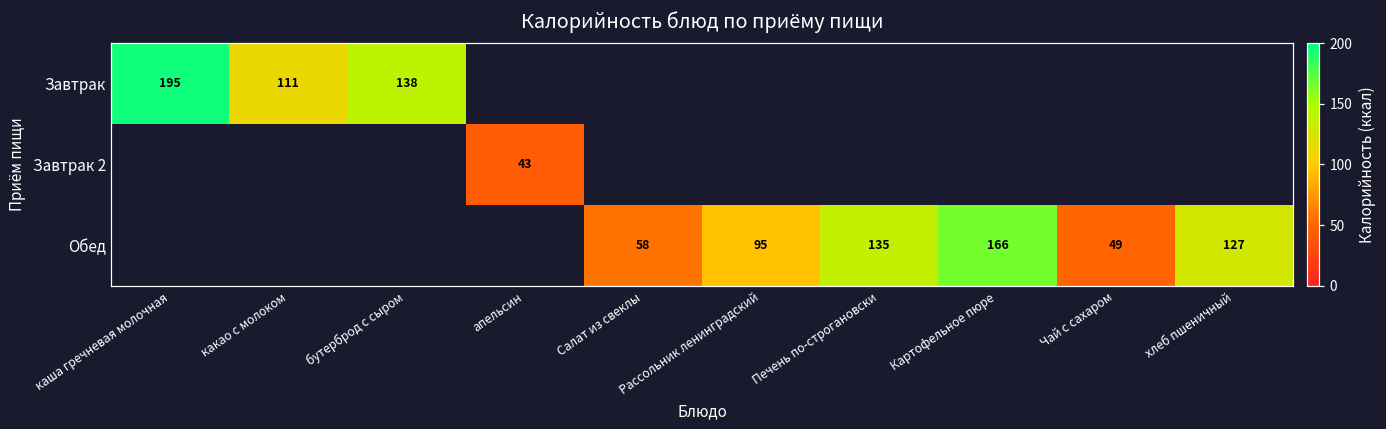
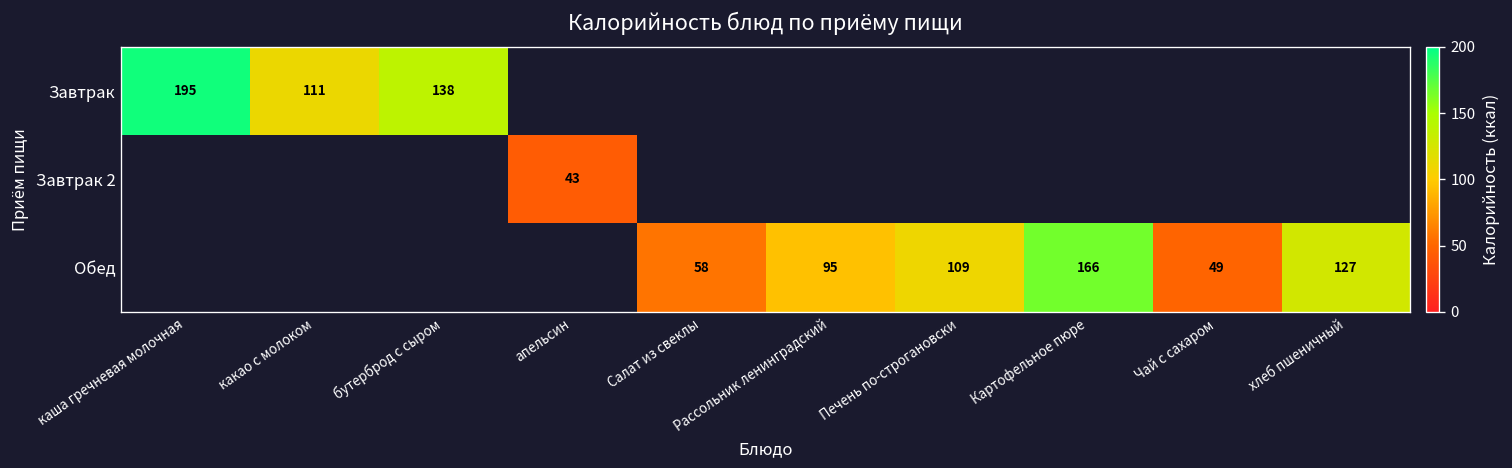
  {
    "Завтрак": {
      "каша гречневая молочная": 195,
      "какао с молоком": 111,
      "бутерброд с сыром": 138
    },
    "Завтрак 2": {
      "апельсин": 43
    },
    "Обед": {
      "Салат из свеклы": 58,
      "Рассольник ленинградский": 95,
-     "Печень по-строгановски": 135,
+     "Печень по-строгановски": 109,
      "Картофельное пюре": 166,
      "Чай с сахаром": 49,
      "хлеб пшеничный": 127
    }
  }
